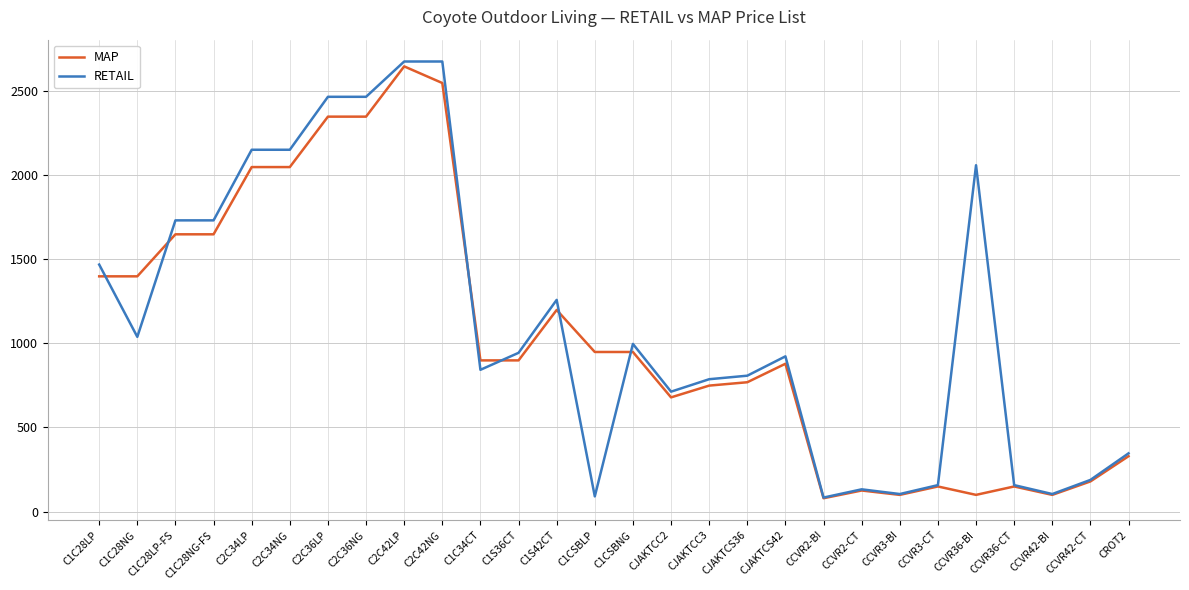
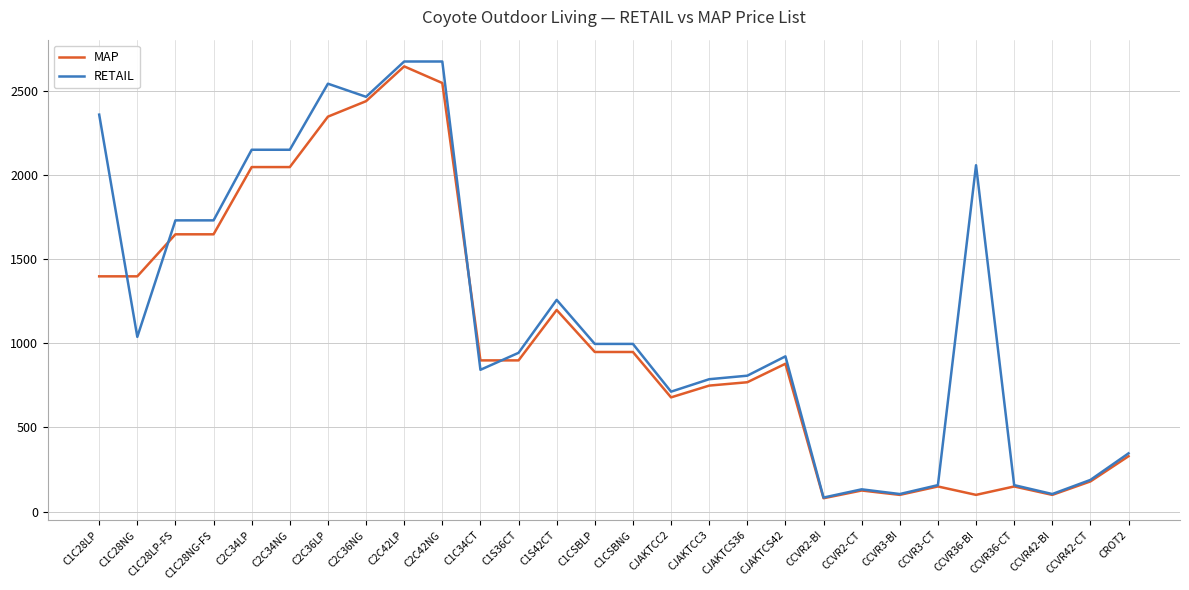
  {
    "MAP": {
      "C1C28LP": 1400,
      "C1C28NG": 1400,
      "C1C28LP-FS": 1650,
      "C1C28NG-FS": 1650,
      "C2C34LP": 2050,
      "C2C34NG": 2050,
      "C2C36LP": 2350,
-     "C2C36NG": 2350,
+     "C2C36NG": 2440,
      "C2C42LP": 2650,
      "C2C42NG": 2550,
      "C1C34CT": 900,
      "C1S36CT": 900,
      "C1S42CT": 1200,
      "C1CSBLP": 950,
      "C1CSBNG": 950,
      "CJAKTCC2": 680,
      "CJAKTCC3": 750,
      "CJAKTCS36": 770,
      "CJAKTCS42": 880,
      "CCVR36-BI": 100,
      "CROT2": 330
    },
    "RETAIL": {
-     "C1C28LP": 1470,
+     "C1C28LP": 2360,
      "C1C28NG": 1040,
      "C1C28LP-FS": 1730,
      "C1C28NG-FS": 1730,
      "C2C34LP": 2150,
      "C2C34NG": 2150,
-     "C2C36LP": 2470,
+     "C2C36LP": 2550,
      "C2C36NG": 2470,
      "C2C42LP": 2680,
      "C2C42NG": 2680,
      "C1C34CT": 840,
      "C1S36CT": 940,
      "C1S42CT": 1260,
-     "C1CSBLP": 90,
+     "C1CSBLP": 1000,
      "C1CSBNG": 1000,
      "CJAKTCC2": 710,
      "CJAKTCC3": 790,
      "CJAKTCS36": 810,
      "CJAKTCS42": 920,
      "CCVR36-BI": 2060,
      "CROT2": 350
    }
  }
